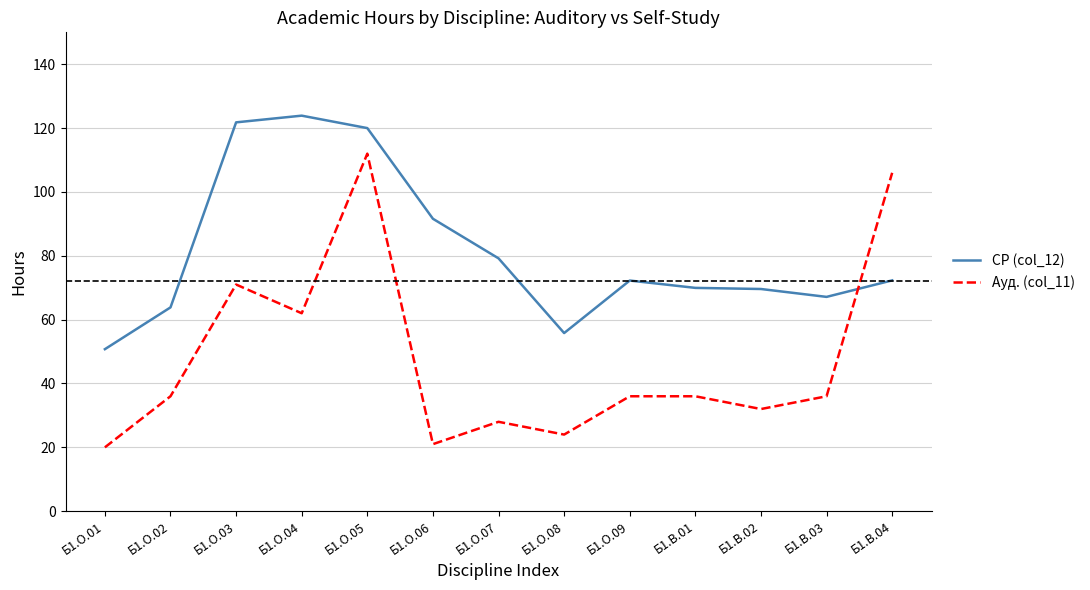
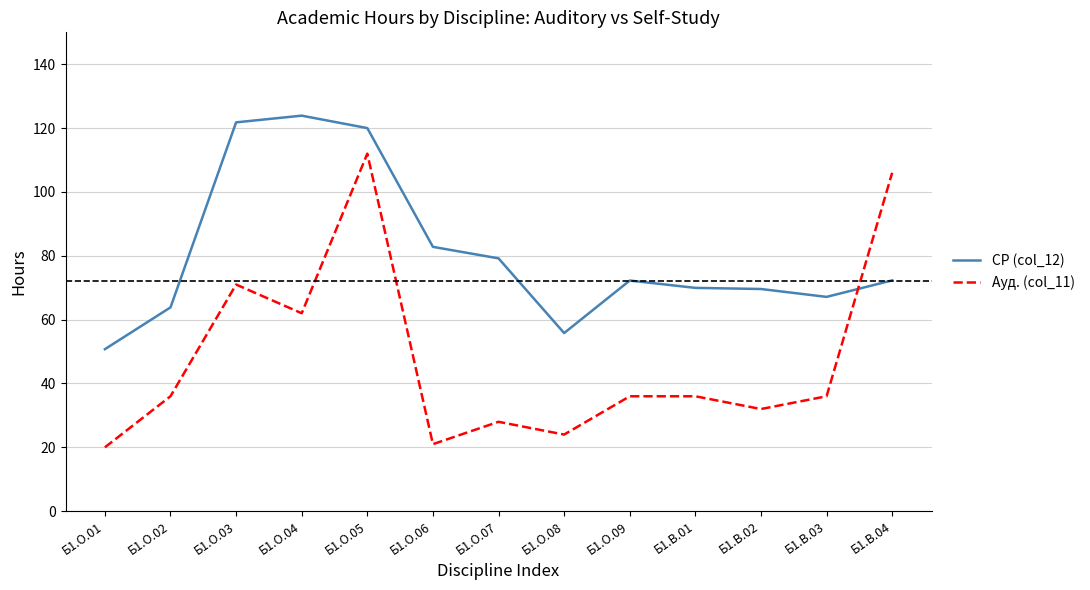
  {
    "СР (col_12)": {
      "Б1.О.01": 51,
      "Б1.О.02": 64,
      "Б1.О.03": 122,
      "Б1.О.04": 124,
      "Б1.О.05": 120,
-     "Б1.О.06": 92,
+     "Б1.О.06": 83,
      "Б1.О.07": 79,
      "Б1.О.08": 56,
      "Б1.О.09": 72,
      "Б1.В.01": 70,
      "Б1.В.02": 70,
      "Б1.В.03": 67,
      "Б1.В.04": 72
    },
    "Ауд. (col_11)": {
      "Б1.О.01": 20,
      "Б1.О.02": 36,
      "Б1.О.03": 71,
      "Б1.О.04": 62,
      "Б1.О.05": 112,
      "Б1.О.06": 21,
      "Б1.О.07": 28,
      "Б1.О.08": 24,
      "Б1.О.09": 36,
      "Б1.В.01": 36,
      "Б1.В.02": 32,
      "Б1.В.03": 36,
      "Б1.В.04": 106
    }
  }
